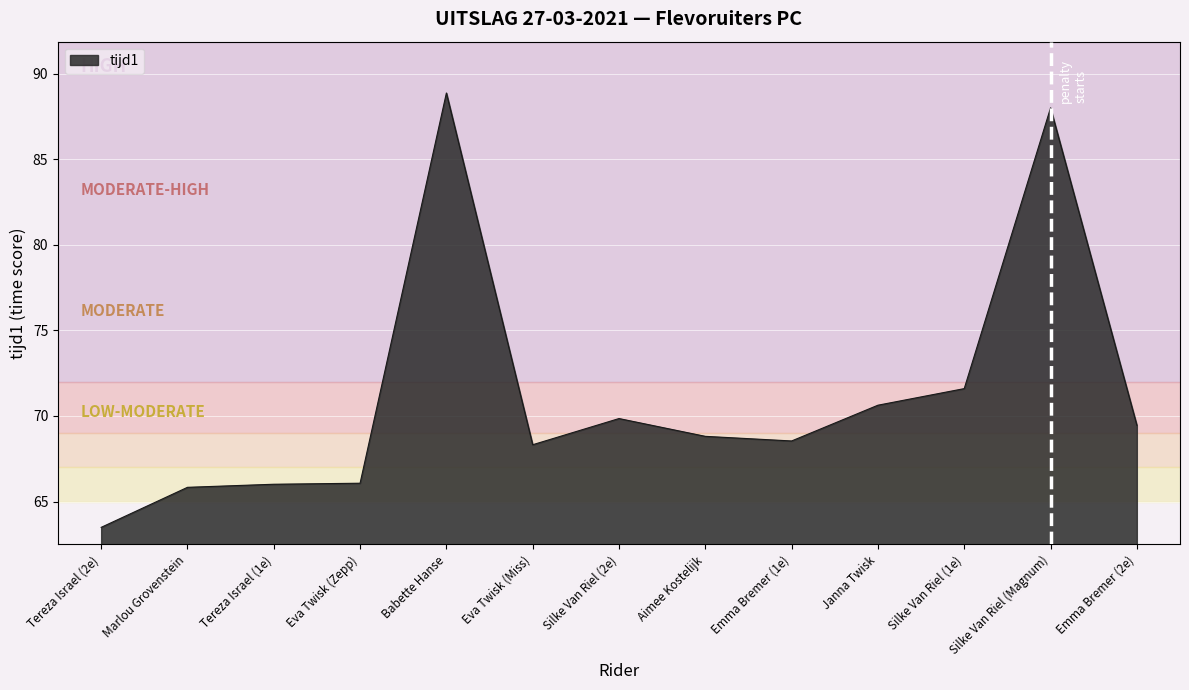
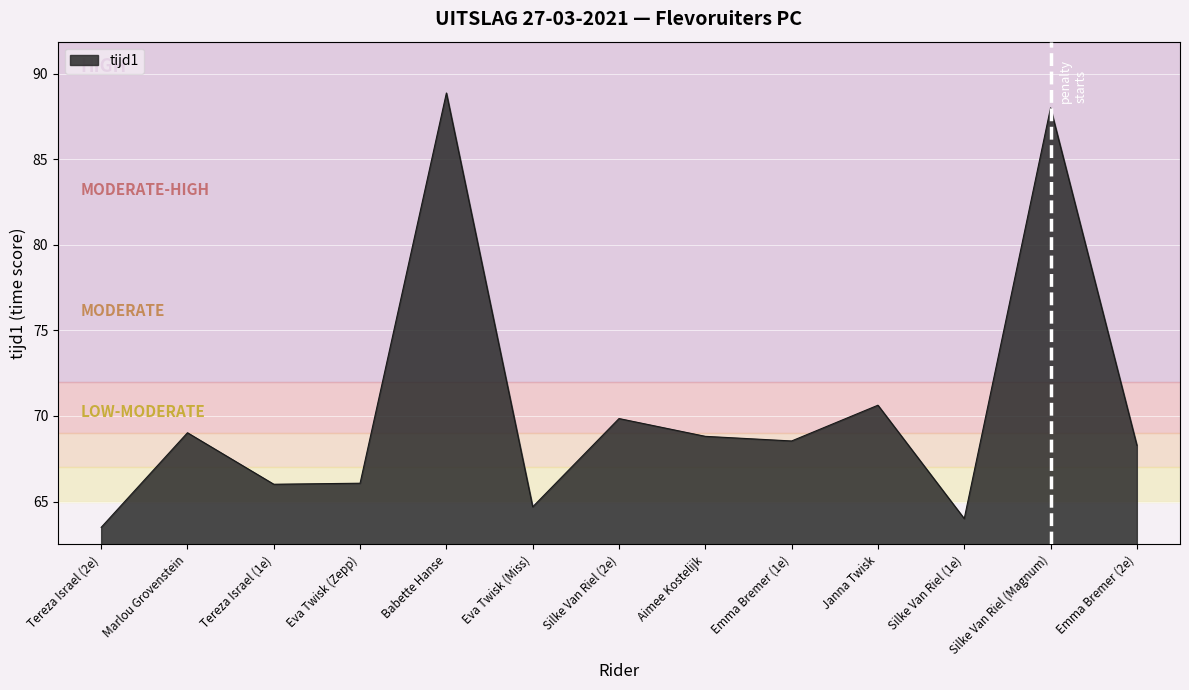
  {
    "tijd1": {
      "Tereza Israel (2e)": 63.5,
-     "Marlou Grovenstein": 65.8,
+     "Marlou Grovenstein": 69.0,
      "Tereza Israel (1e)": 66.0,
      "Eva Twisk (Zepp)": 66.1,
      "Babette Hanse": 88.9,
-     "Eva Twisk (Miss)": 68.3,
+     "Eva Twisk (Miss)": 64.7,
      "Silke Van Riel (2e)": 69.9,
      "Aimee Kostelijk": 68.8,
      "Emma Bremer (1e)": 68.5,
      "Janna Twisk": 70.6,
-     "Silke Van Riel (1e)": 71.6,
+     "Silke Van Riel (1e)": 64.0,
      "Silke Van Riel (Magnum)": 88.0,
-     "Emma Bremer (2e)": 69.5
+     "Emma Bremer (2e)": 68.3
    }
  }
